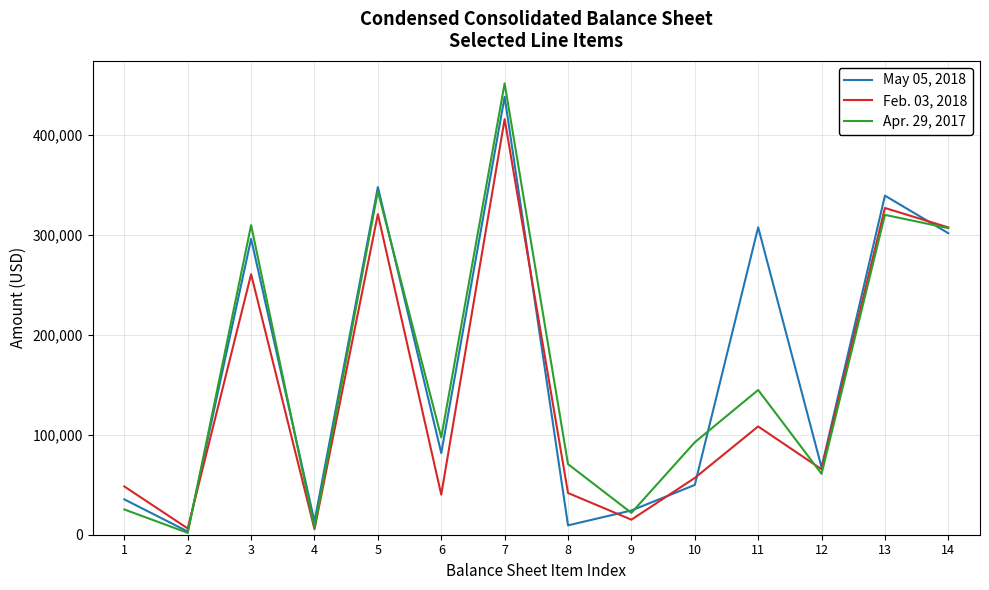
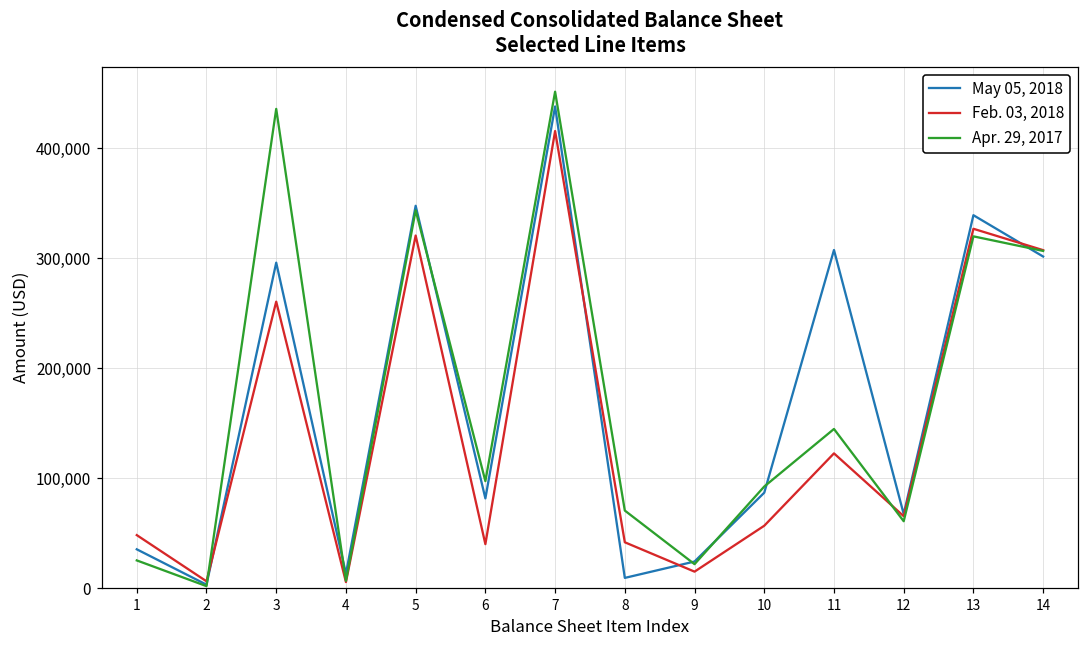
  {
    "May 05, 2018": {
      "1": "40,000",
      "3": "300,000",
      "4": "10,000",
      "5": "350,000",
      "6": "80,000",
      "7": "440,000",
      "8": "10,000",
-     "10": "50,000",
+     "10": "90,000",
      "11": "310,000",
      "13": "340,000",
      "14": "300,000"
    },
    "Feb. 03, 2018": {
      "1": "50,000",
      "2": "10,000",
      "3": "260,000",
      "5": "320,000",
      "6": "40,000",
      "7": "420,000",
      "8": "40,000",
      "9": "20,000",
      "10": "60,000",
-     "11": "110,000",
+     "11": "120,000",
      "13": "330,000"
    },
    "Apr. 29, 2017": {
      "1": "30,000",
-     "3": "310,000",
+     "3": "440,000",
      "5": "340,000",
      "6": "100,000",
      "7": "450,000",
      "8": "70,000",
      "10": "90,000",
      "11": "140,000",
      "12": "60,000",
      "13": "320,000"
    }
  }
